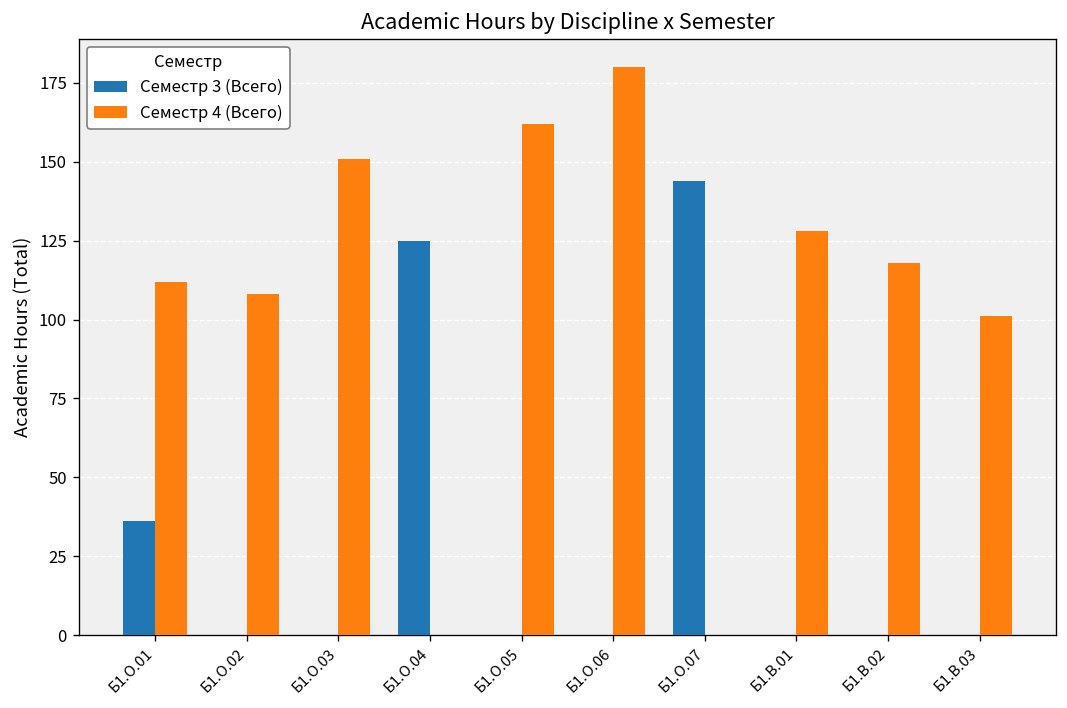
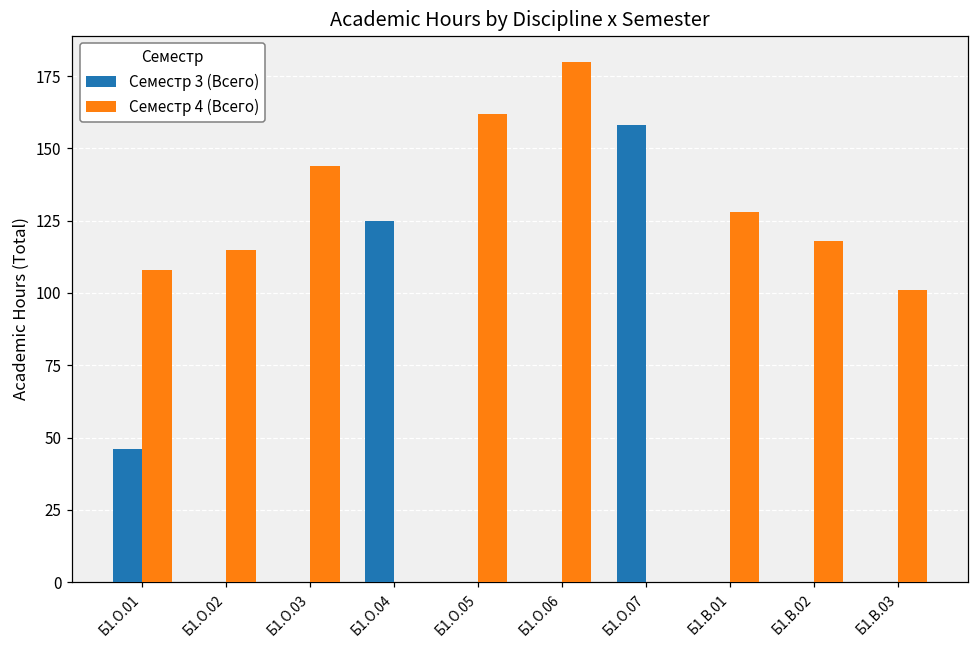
  {
    "Семестр 3 (Всего)": {
-     "Б1.О.01": 36,
+     "Б1.О.01": 46,
      "Б1.О.02": 0,
      "Б1.О.03": 0,
      "Б1.О.04": 125,
      "Б1.О.05": 0,
      "Б1.О.06": 0,
-     "Б1.О.07": 144,
+     "Б1.О.07": 158,
      "Б1.В.01": 0,
      "Б1.В.02": 0,
      "Б1.В.03": 0
    },
    "Семестр 4 (Всего)": {
-     "Б1.О.01": 112,
-     "Б1.О.02": 108,
-     "Б1.О.03": 151,
+     "Б1.О.01": 108,
+     "Б1.О.02": 115,
+     "Б1.О.03": 144,
      "Б1.О.04": 0,
      "Б1.О.05": 162,
      "Б1.О.06": 180,
      "Б1.О.07": 0,
      "Б1.В.01": 128,
      "Б1.В.02": 118,
      "Б1.В.03": 101
    }
  }
